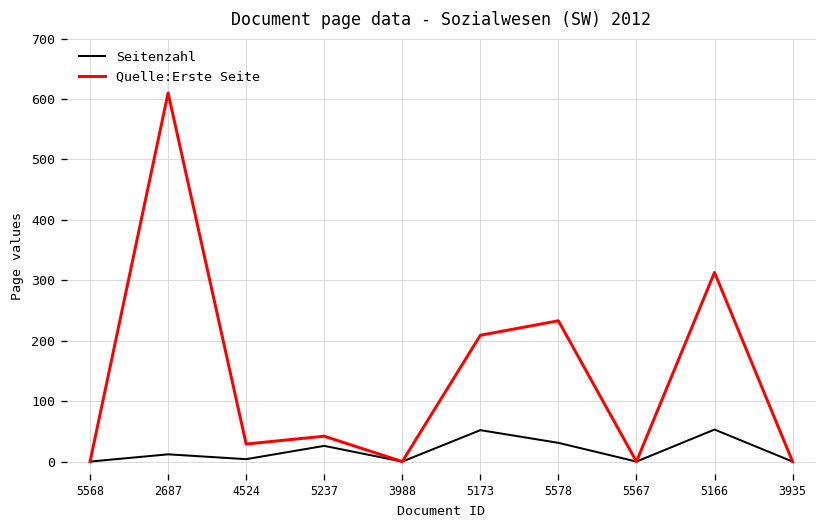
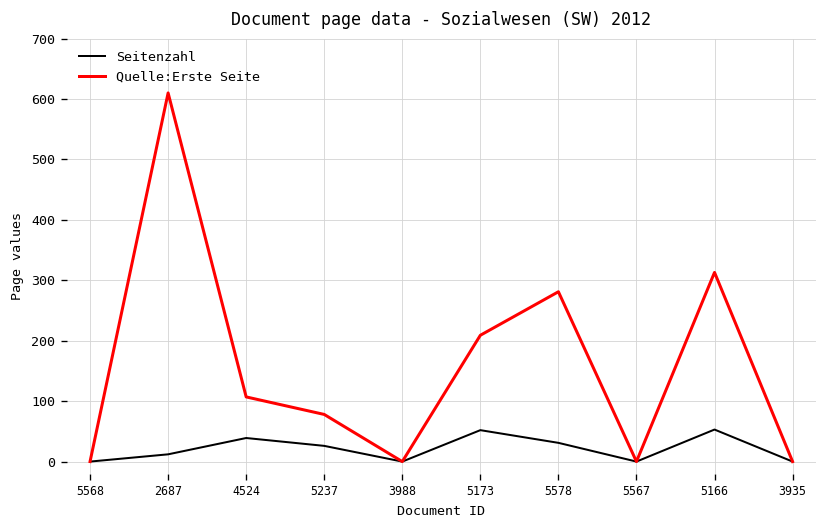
  {
    "Seitenzahl": {
      "2687": 10,
-     "4524": 0,
+     "4524": 40,
      "5237": 30,
      "5173": 50,
      "5578": 30,
      "5166": 50
    },
    "Quelle:Erste Seite": {
      "2687": 610,
-     "4524": 30,
-     "5237": 40,
+     "4524": 110,
+     "5237": 80,
      "5173": 210,
-     "5578": 230,
+     "5578": 280,
      "5166": 310
    }
  }
